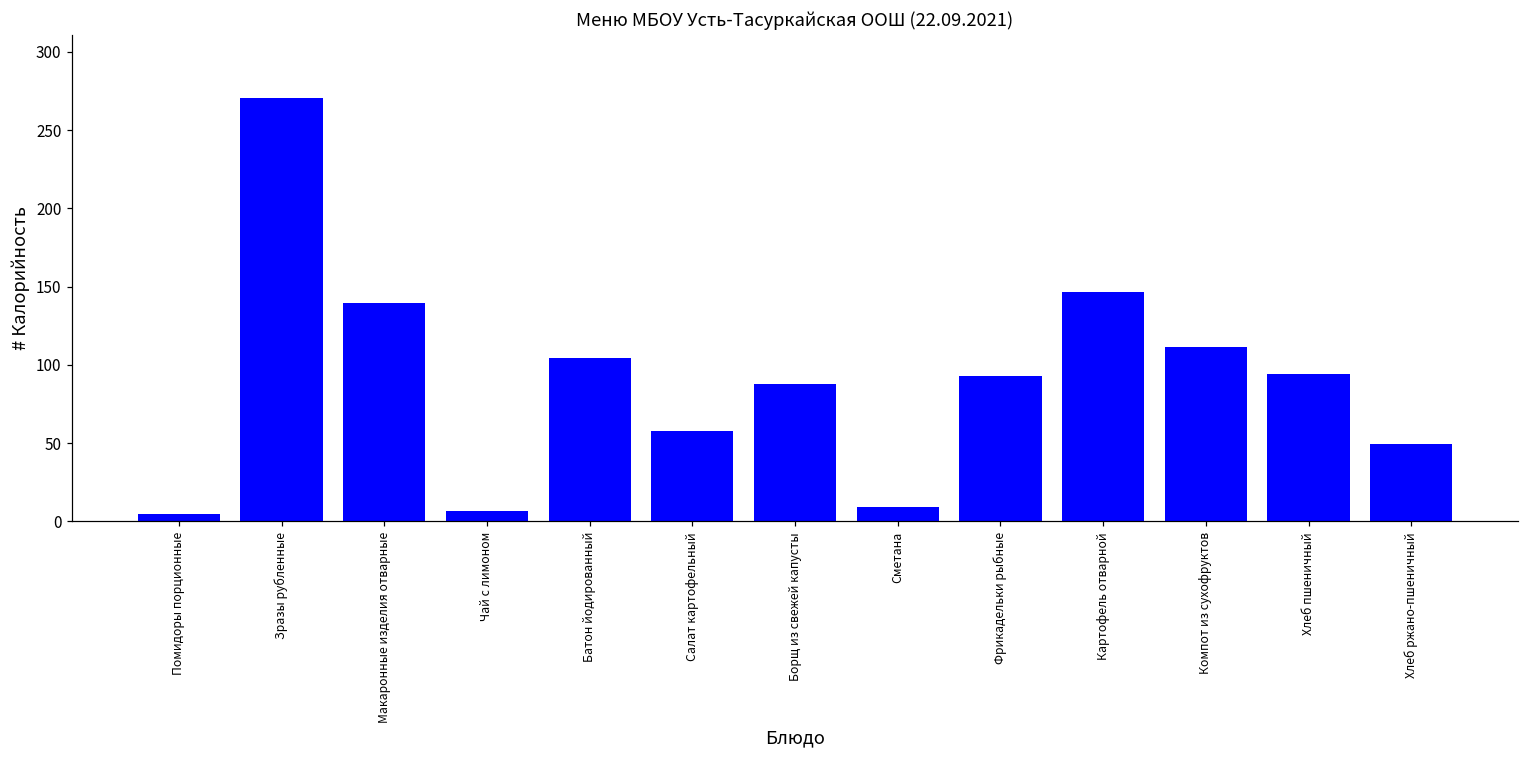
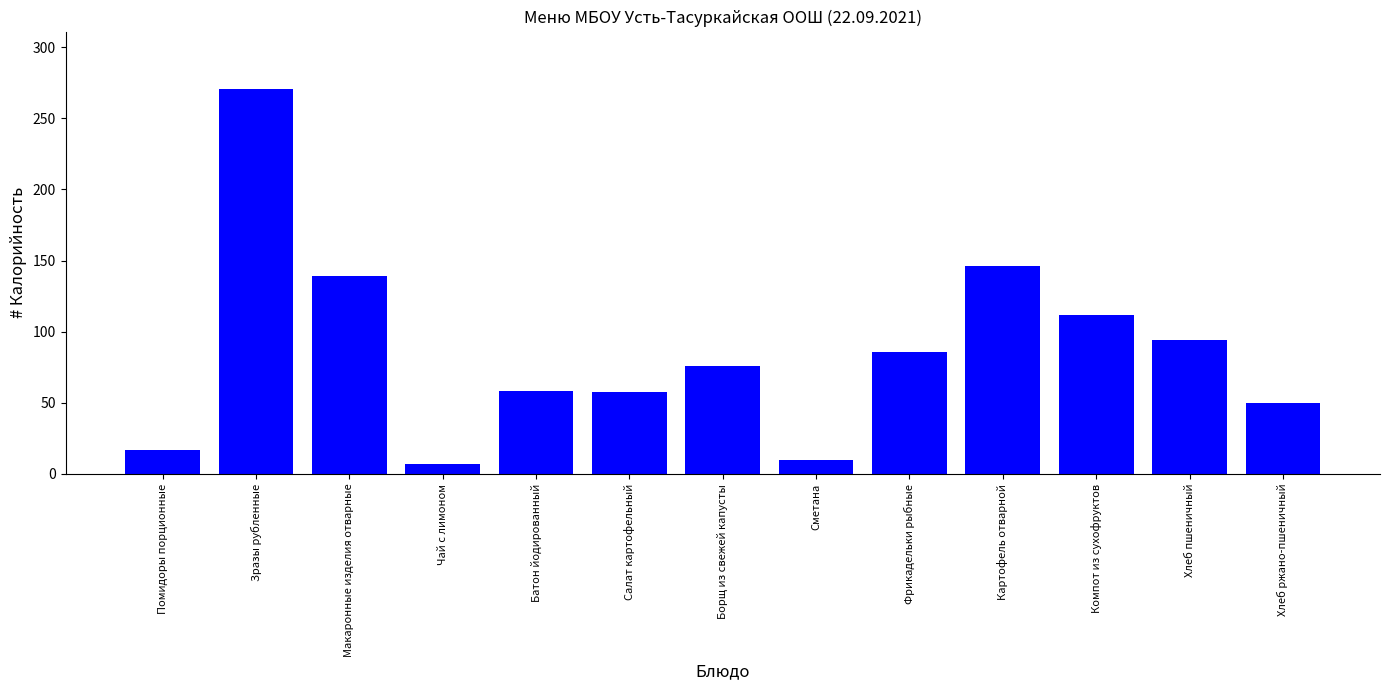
  {
-   "Помидоры порционные": 5,
+   "Помидоры порционные": 17,
    "Зразы рубленные": 270,
    "Макаронные изделия отварные": 139,
    "Чай с лимоном": 7,
-   "Батон йодированный": 104,
+   "Батон йодированный": 58,
    "Салат картофельный": 58,
-   "Борщ из свежей капусты": 88,
+   "Борщ из свежей капусты": 76,
    "Сметана": 10,
-   "Фрикадельки рыбные": 93,
+   "Фрикадельки рыбные": 86,
    "Картофель отварной": 146,
    "Компот из сухофруктов": 111,
    "Хлеб пшеничный": 94,
    "Хлеб ржано-пшеничный": 50
  }
